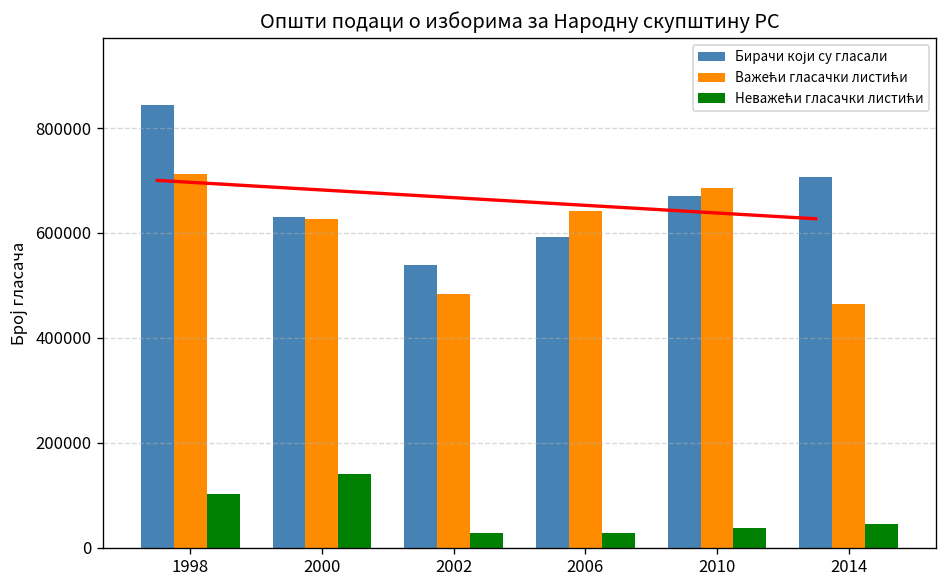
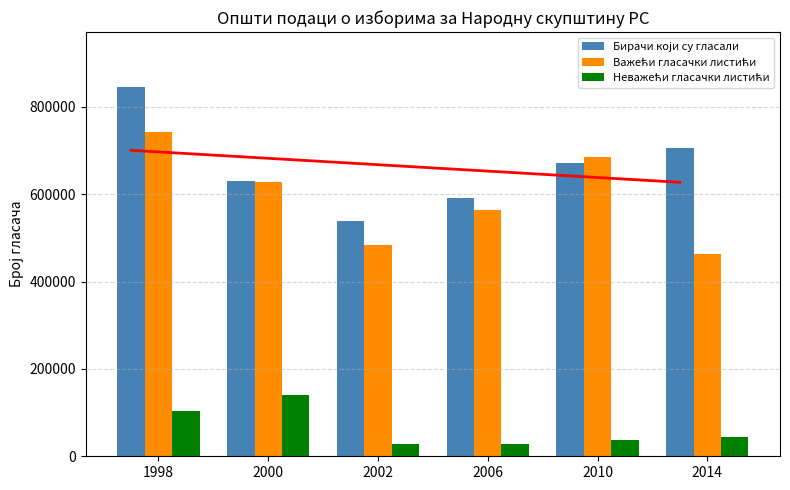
  {
    "Бирачи који су гласали": {
      "1998": 840000,
      "2000": 630000,
      "2002": 540000,
      "2006": 590000,
      "2010": 670000,
      "2014": 710000
    },
    "Важећи гласачки листићи": {
-     "1998": 710000,
+     "1998": 740000,
      "2000": 630000,
      "2002": 480000,
-     "2006": 640000,
+     "2006": 560000,
      "2010": 690000,
      "2014": 460000
    },
    "Неважећи гласачки листићи": {
      "1998": 100000,
      "2000": 140000,
      "2002": 30000,
      "2006": 30000,
      "2010": 40000,
      "2014": 40000
    }
  }
